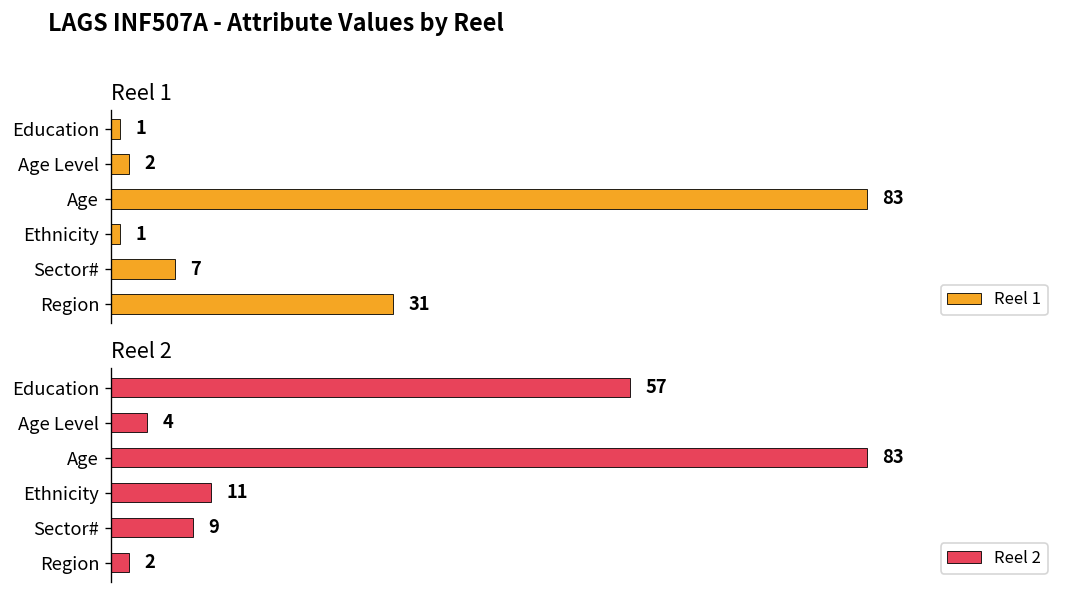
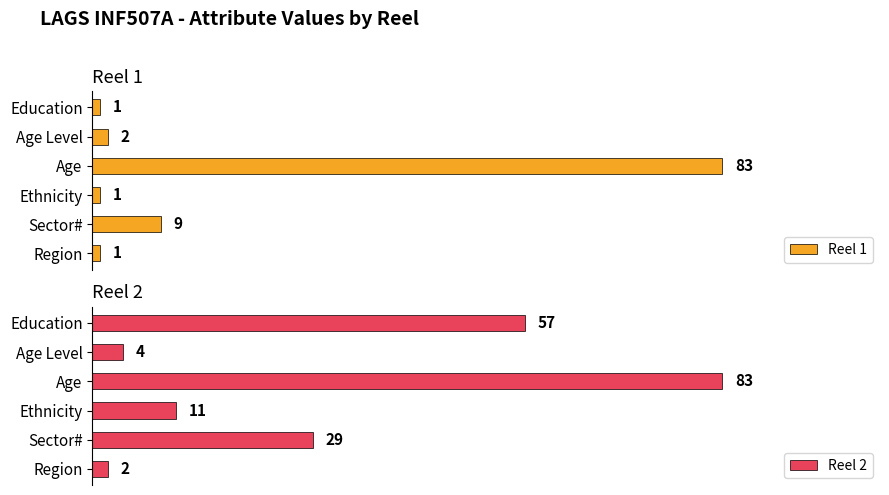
  {
    "Reel 1": {
      "Education": 1,
      "Age Level": 2,
      "Age": 83,
      "Ethnicity": 1,
-     "Sector#": 7,
-     "Region": 31
+     "Sector#": 9,
+     "Region": 1
    },
    "Reel 2": {
      "Education": 57,
      "Age Level": 4,
      "Age": 83,
      "Ethnicity": 11,
-     "Sector#": 9,
+     "Sector#": 29,
      "Region": 2
    }
  }
